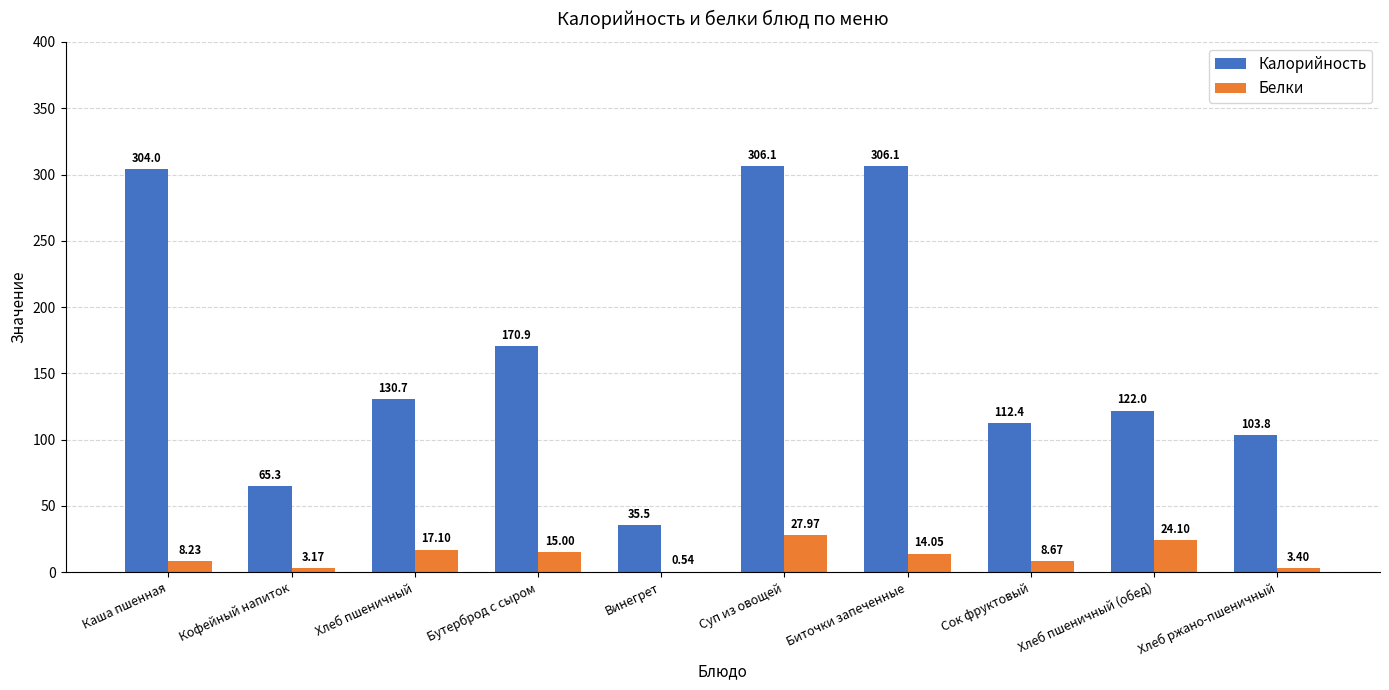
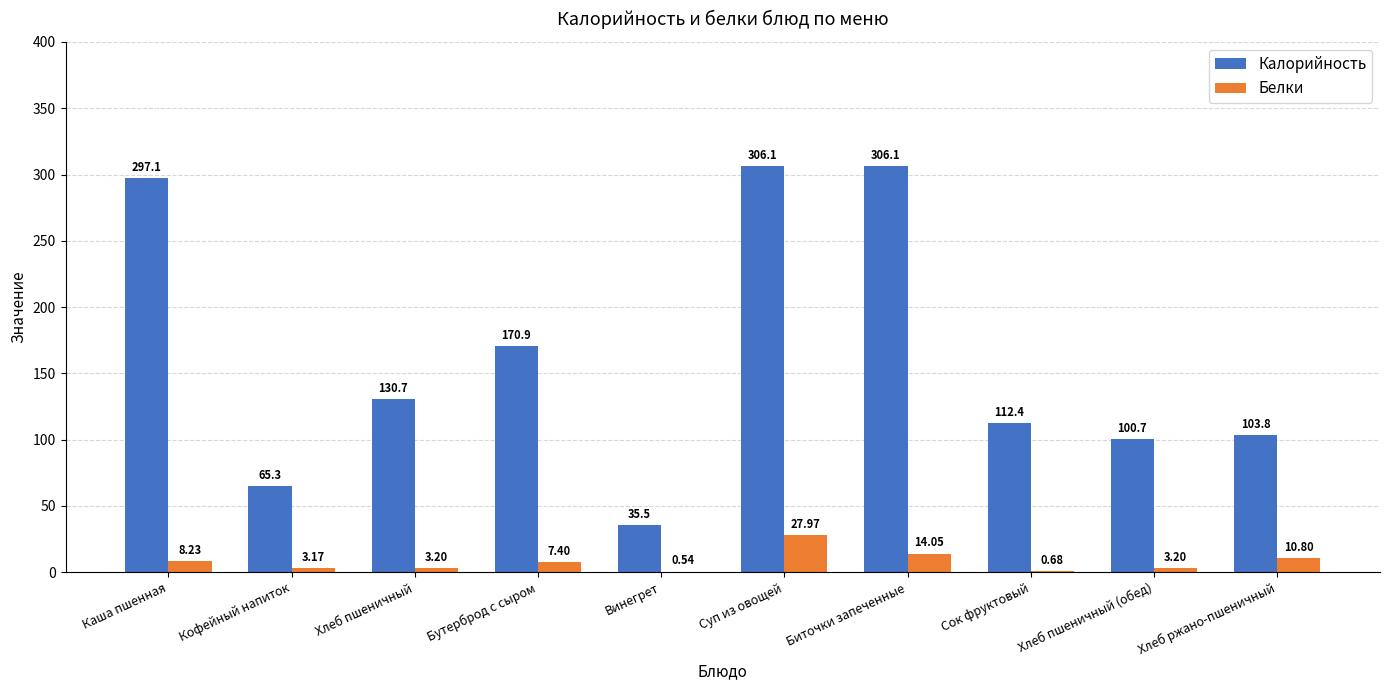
  {
    "Калорийность": {
-     "Каша пшенная": 304.0,
+     "Каша пшенная": 297.1,
      "Кофейный напиток": 65.3,
      "Хлеб пшеничный": 130.7,
      "Бутерброд с сыром": 170.9,
      "Винегрет": 35.5,
      "Суп из овощей": 306.1,
      "Биточки запеченные": 306.1,
      "Сок фруктовый": 112.4,
-     "Хлеб пшеничный (обед)": 122.0,
+     "Хлеб пшеничный (обед)": 100.7,
      "Хлеб ржано-пшеничный": 103.8
    },
    "Белки": {
      "Каша пшенная": 8.23,
      "Кофейный напиток": 3.17,
-     "Хлеб пшеничный": 17.10,
-     "Бутерброд с сыром": 15.00,
+     "Хлеб пшеничный": 3.20,
+     "Бутерброд с сыром": 7.40,
      "Винегрет": 0.54,
      "Суп из овощей": 27.97,
      "Биточки запеченные": 14.05,
-     "Сок фруктовый": 8.67,
-     "Хлеб пшеничный (обед)": 24.10,
-     "Хлеб ржано-пшеничный": 3.40
+     "Сок фруктовый": 0.68,
+     "Хлеб пшеничный (обед)": 3.20,
+     "Хлеб ржано-пшеничный": 10.80
    }
  }
